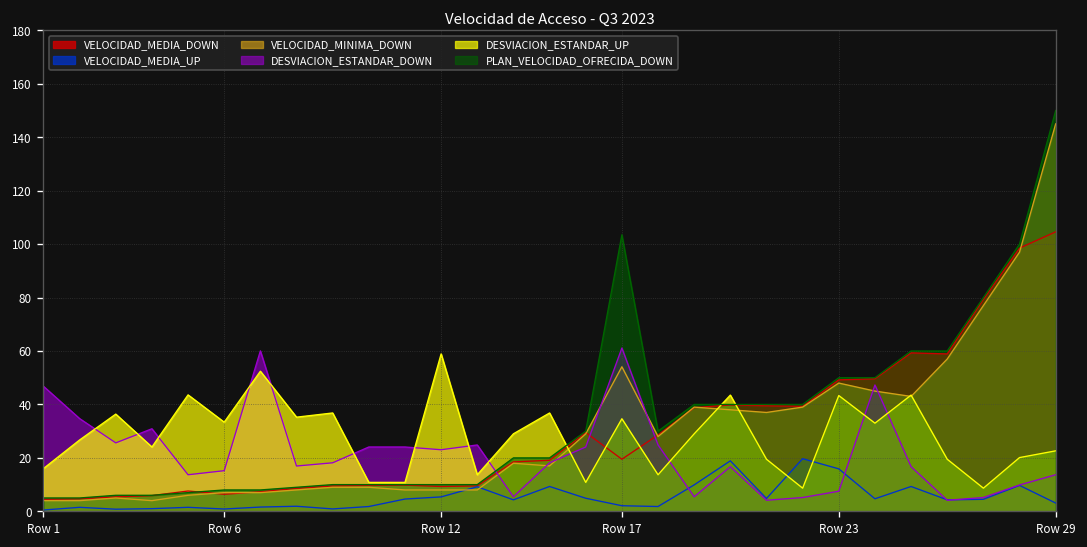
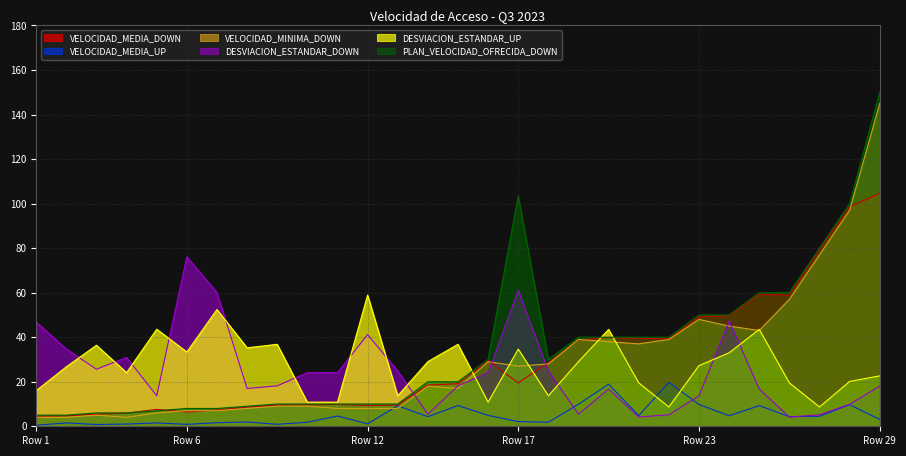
  {
    "VELOCIDAD_MEDIA_DOWN": {
      "Row 17": 20,
      "Row 29": 105
    },
    "VELOCIDAD_MEDIA_UP": {
      "Row 1": 1,
      "Row 6": 1,
-     "Row 12": 5,
+     "Row 12": 1,
      "Row 17": 2,
-     "Row 23": 16,
+     "Row 23": 10,
      "Row 29": 3
    },
    "VELOCIDAD_MINIMA_DOWN": {
      "Row 12": 8,
-     "Row 17": 54,
+     "Row 17": 27,
      "Row 23": 48,
      "Row 29": 145
    },
    "DESVIACION_ESTANDAR_DOWN": {
      "Row 1": 47,
-     "Row 6": 15,
-     "Row 12": 23,
+     "Row 6": 76,
+     "Row 12": 41,
      "Row 17": 61,
-     "Row 23": 8,
-     "Row 29": 14
+     "Row 23": 14,
+     "Row 29": 18
    },
    "DESVIACION_ESTANDAR_UP": {
      "Row 1": 16,
      "Row 6": 33,
      "Row 12": 59,
      "Row 17": 35,
-     "Row 23": 43,
+     "Row 23": 27,
      "Row 29": 23
    },
    "PLAN_VELOCIDAD_OFRECIDA_DOWN": {
      "Row 17": 104,
      "Row 29": 150
    }
  }
